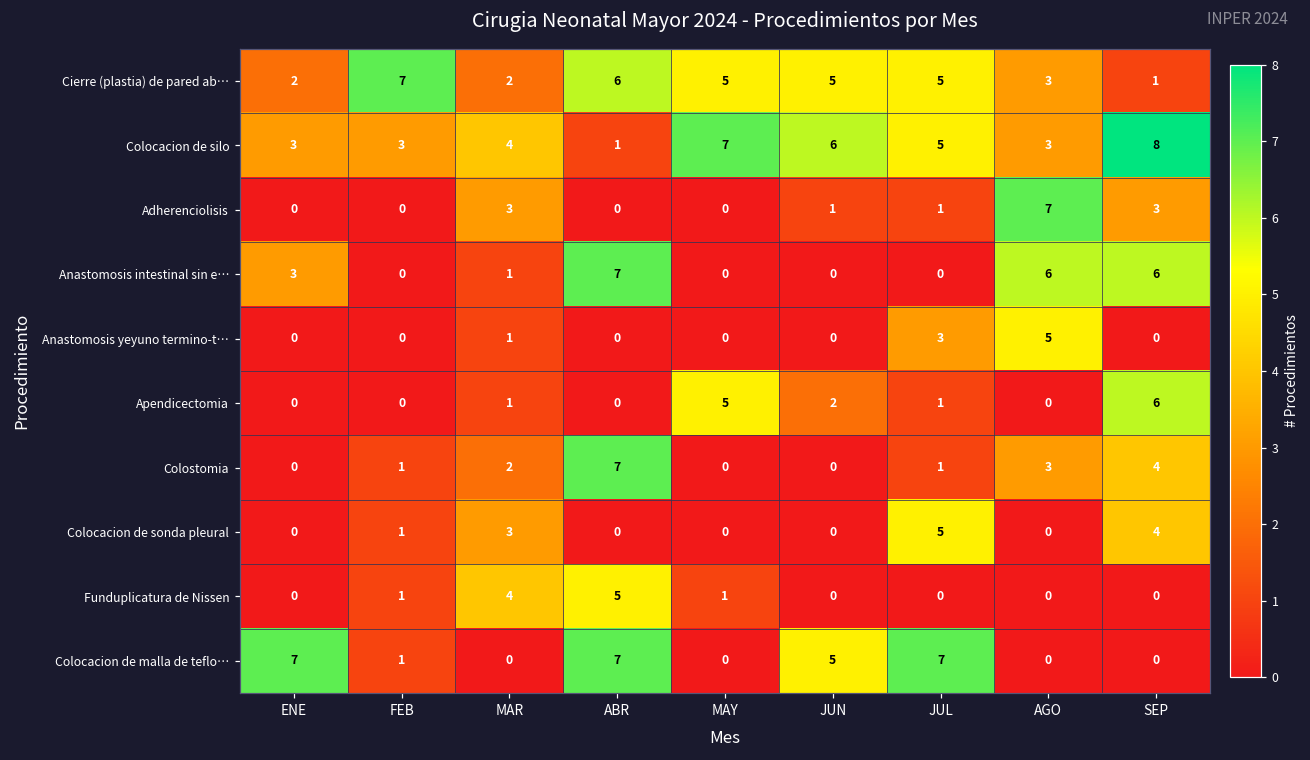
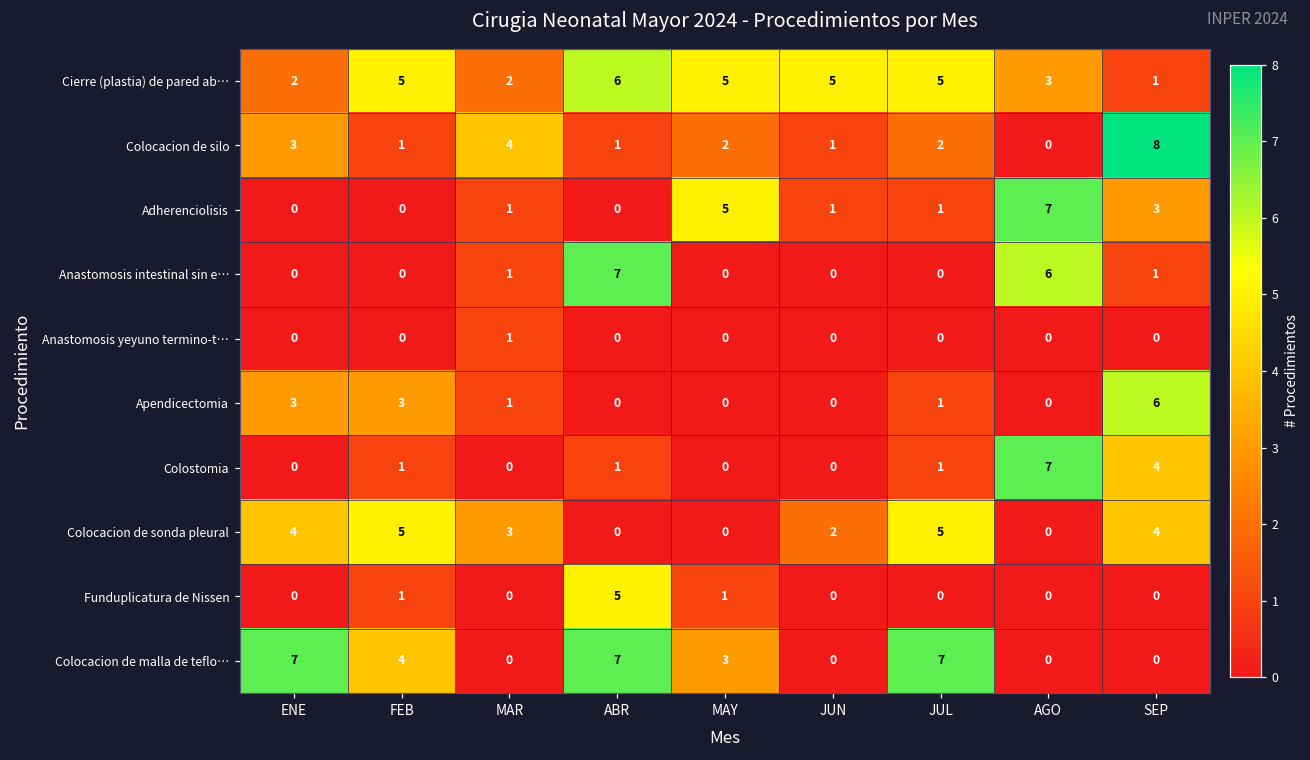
  {
    "Cierre (plastia) de pared ab…": {
      "ENE": 2,
-     "FEB": 7,
+     "FEB": 5,
      "MAR": 2,
      "ABR": 6,
      "MAY": 5,
      "JUN": 5,
      "JUL": 5,
      "AGO": 3,
      "SEP": 1
    },
    "Colocacion de silo": {
      "ENE": 3,
-     "FEB": 3,
+     "FEB": 1,
      "MAR": 4,
      "ABR": 1,
-     "MAY": 7,
-     "JUN": 6,
-     "JUL": 5,
-     "AGO": 3,
+     "MAY": 2,
+     "JUN": 1,
+     "JUL": 2,
+     "AGO": 0,
      "SEP": 8
    },
    "Adherenciolisis": {
      "ENE": 0,
      "FEB": 0,
-     "MAR": 3,
+     "MAR": 1,
      "ABR": 0,
-     "MAY": 0,
+     "MAY": 5,
      "JUN": 1,
      "JUL": 1,
      "AGO": 7,
      "SEP": 3
    },
    "Anastomosis intestinal sin e…": {
-     "ENE": 3,
+     "ENE": 0,
      "FEB": 0,
      "MAR": 1,
      "ABR": 7,
      "MAY": 0,
      "JUN": 0,
      "JUL": 0,
      "AGO": 6,
-     "SEP": 6
+     "SEP": 1
    },
    "Anastomosis yeyuno termino-t…": {
      "ENE": 0,
      "FEB": 0,
      "MAR": 1,
      "ABR": 0,
      "MAY": 0,
      "JUN": 0,
-     "JUL": 3,
-     "AGO": 5,
+     "JUL": 0,
+     "AGO": 0,
      "SEP": 0
    },
    "Apendicectomia": {
-     "ENE": 0,
-     "FEB": 0,
+     "ENE": 3,
+     "FEB": 3,
      "MAR": 1,
      "ABR": 0,
-     "MAY": 5,
-     "JUN": 2,
+     "MAY": 0,
+     "JUN": 0,
      "JUL": 1,
      "AGO": 0,
      "SEP": 6
    },
    "Colostomia": {
      "ENE": 0,
      "FEB": 1,
-     "MAR": 2,
-     "ABR": 7,
+     "MAR": 0,
+     "ABR": 1,
      "MAY": 0,
      "JUN": 0,
      "JUL": 1,
-     "AGO": 3,
+     "AGO": 7,
      "SEP": 4
    },
    "Colocacion de sonda pleural": {
-     "ENE": 0,
-     "FEB": 1,
+     "ENE": 4,
+     "FEB": 5,
      "MAR": 3,
      "ABR": 0,
      "MAY": 0,
-     "JUN": 0,
+     "JUN": 2,
      "JUL": 5,
      "AGO": 0,
      "SEP": 4
    },
    "Funduplicatura de Nissen": {
      "ENE": 0,
      "FEB": 1,
-     "MAR": 4,
+     "MAR": 0,
      "ABR": 5,
      "MAY": 1,
      "JUN": 0,
      "JUL": 0,
      "AGO": 0,
      "SEP": 0
    },
    "Colocacion de malla de teflo…": {
      "ENE": 7,
-     "FEB": 1,
+     "FEB": 4,
      "MAR": 0,
      "ABR": 7,
-     "MAY": 0,
-     "JUN": 5,
+     "MAY": 3,
+     "JUN": 0,
      "JUL": 7,
      "AGO": 0,
      "SEP": 0
    }
  }
